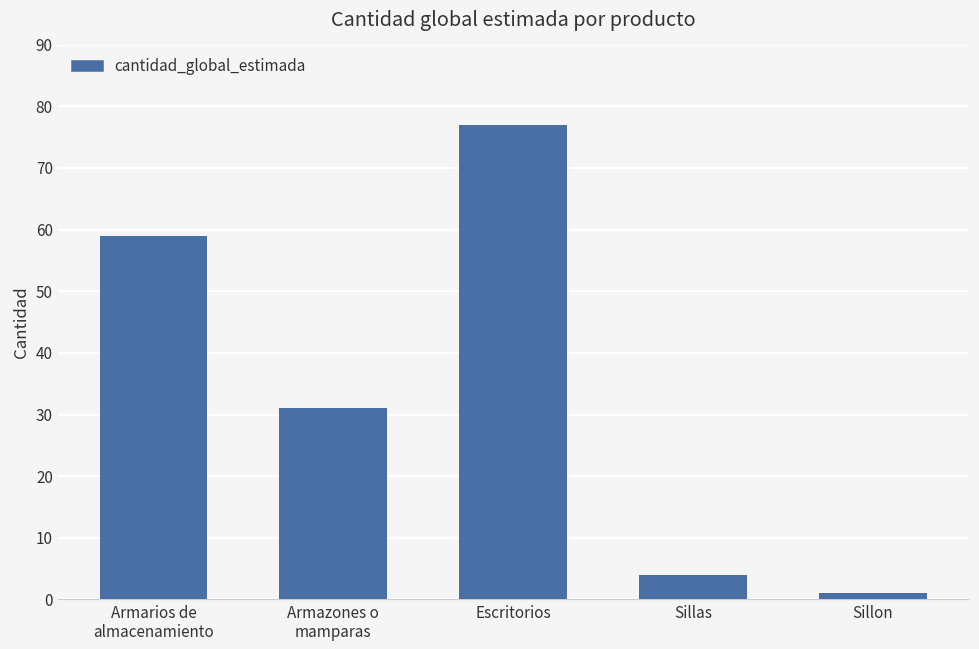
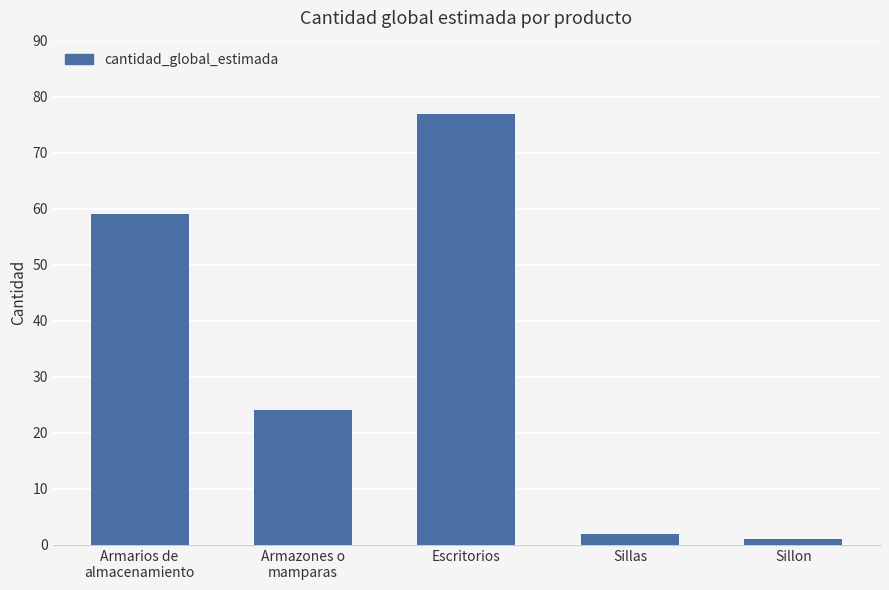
  {
    "Armarios de almacenamiento": 59,
-   "Armazones o mamparas": 31,
+   "Armazones o mamparas": 24,
    "Escritorios": 77,
-   "Sillas": 4,
+   "Sillas": 2,
    "Sillon": 1
  }
